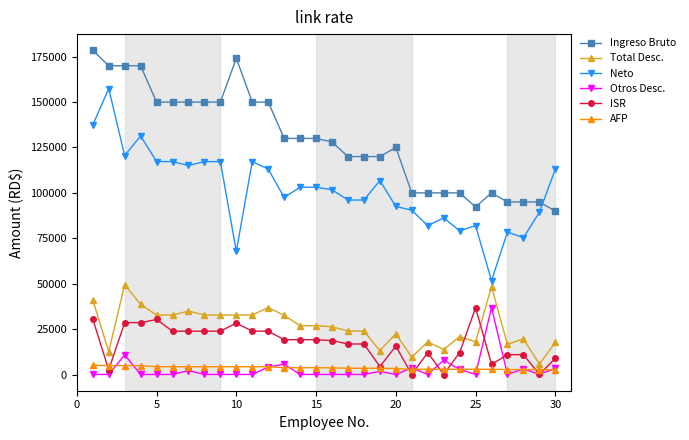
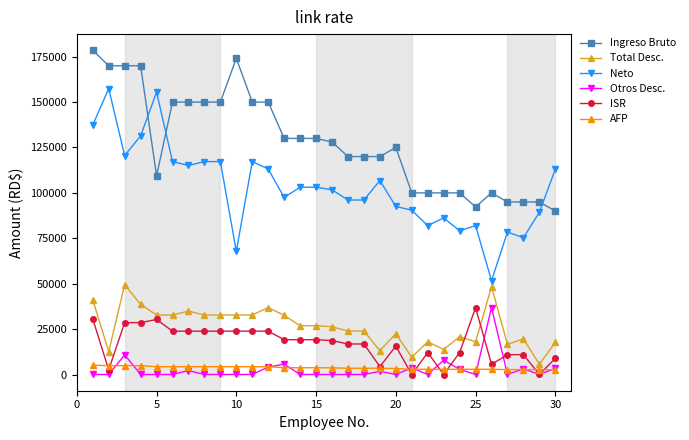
  {
    "Ingreso Bruto": {
-     "5": 150000,
+     "5": 109000,
      "10": 174000,
      "15": 130000,
      "20": 125000,
      "25": 92000,
      "30": 90000
    },
    "Neto": {
-     "5": 117000,
+     "5": 155000,
      "10": 68000,
      "15": 103000,
      "20": 93000,
      "25": 82000,
      "30": 113000
    },
    "Otros Desc.": {
      "5": 0,
      "10": 0,
      "15": 0,
      "20": 0,
      "25": 0
    },
    "ISR": {
      "5": 30000,
-     "10": 28000,
+     "10": 24000,
      "15": 19000,
      "20": 16000,
      "25": 37000,
      "30": 9000
    }
  }
